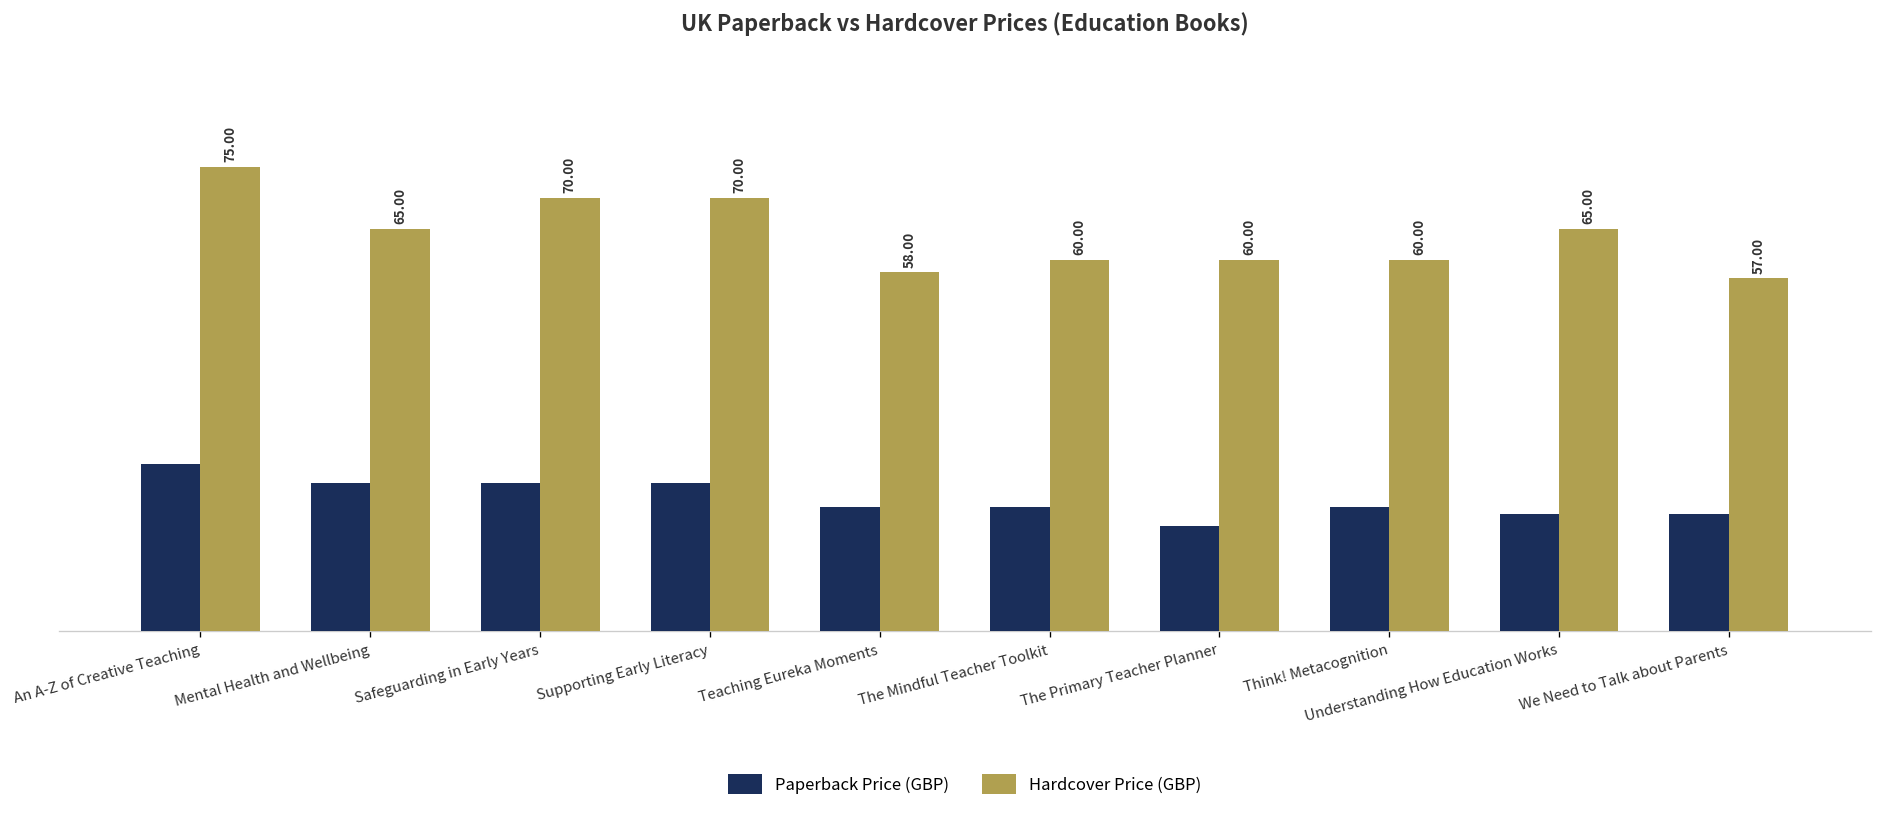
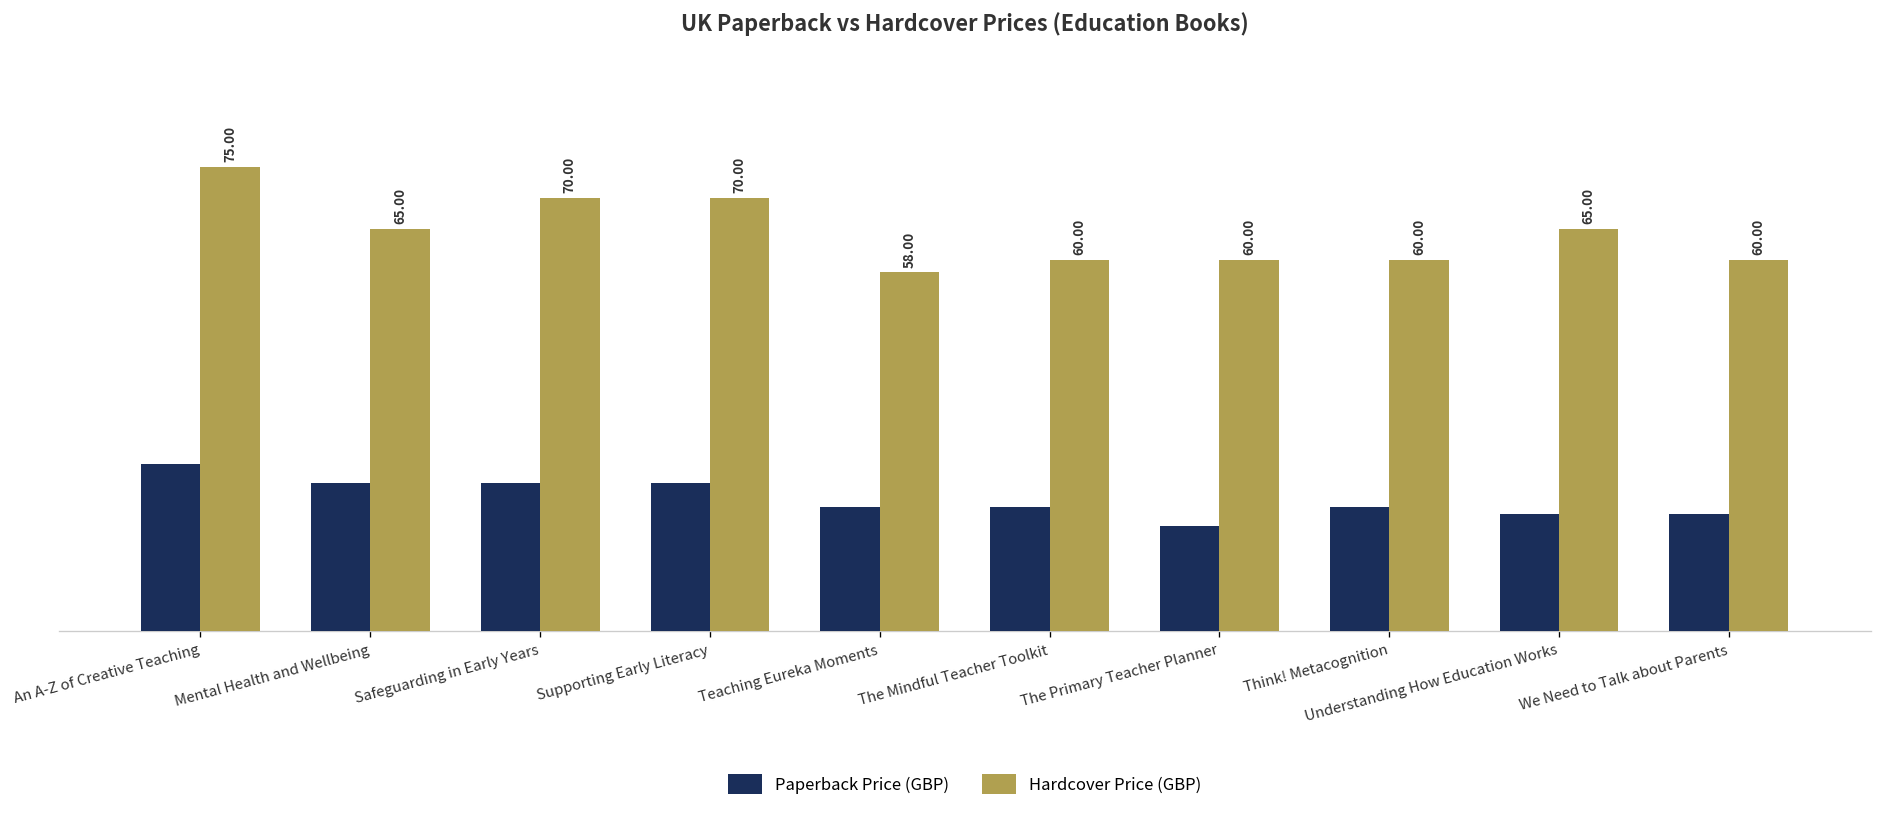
  {
    "Hardcover Price (GBP)": {
      "An A-Z of Creative Teaching": 75.00,
      "Mental Health and Wellbeing": 65.00,
      "Safeguarding in Early Years": 70.00,
      "Supporting Early Literacy": 70.00,
      "Teaching Eureka Moments": 58.00,
      "The Mindful Teacher Toolkit": 60.00,
      "The Primary Teacher Planner": 60.00,
      "Think! Metacognition": 60.00,
      "Understanding How Education Works": 65.00,
-     "We Need to Talk about Parents": 57.00
+     "We Need to Talk about Parents": 60.00
    }
  }
